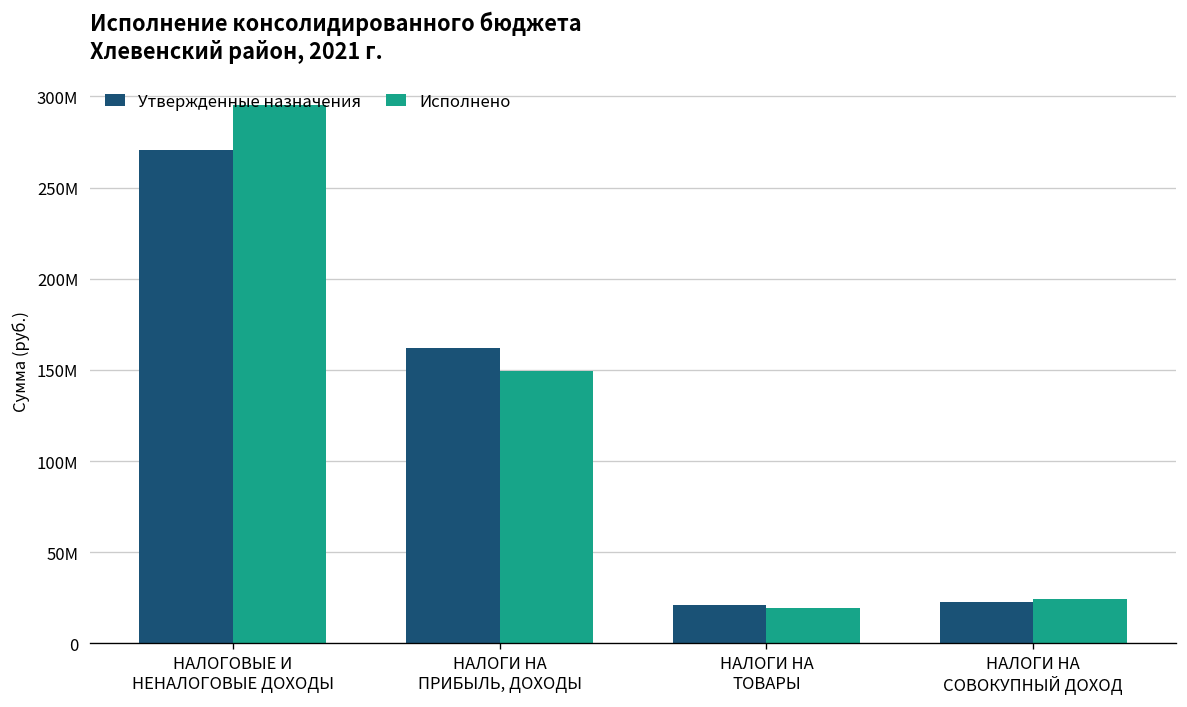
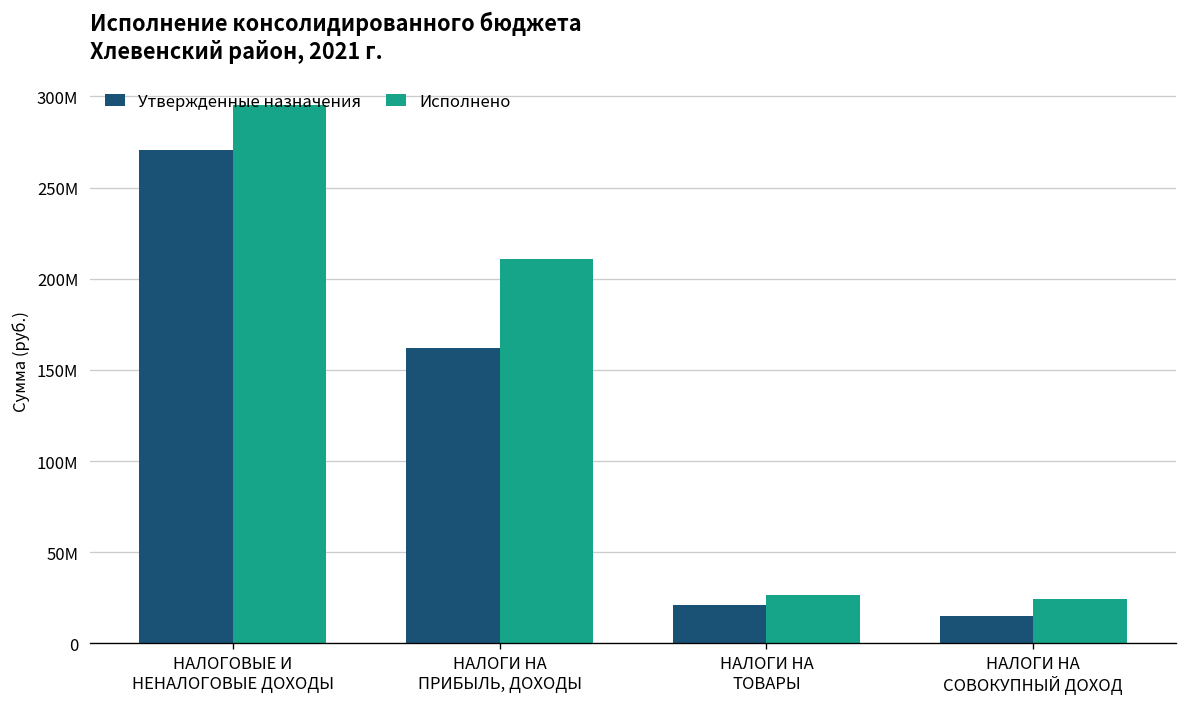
  {
    "Утвержденные назначения": {
      "НАЛОГОВЫЕ И НЕНАЛОГОВЫЕ ДОХОДЫ": 271000000,
      "НАЛОГИ НА ПРИБЫЛЬ, ДОХОДЫ": 162000000,
      "НАЛОГИ НА ТОВАРЫ": 21000000,
-     "НАЛОГИ НА СОВОКУПНЫЙ ДОХОД": 23000000
+     "НАЛОГИ НА СОВОКУПНЫЙ ДОХОД": 15000000
    },
    "Исполнено": {
      "НАЛОГОВЫЕ И НЕНАЛОГОВЫЕ ДОХОДЫ": 295000000,
-     "НАЛОГИ НА ПРИБЫЛЬ, ДОХОДЫ": 149000000,
-     "НАЛОГИ НА ТОВАРЫ": 19000000,
+     "НАЛОГИ НА ПРИБЫЛЬ, ДОХОДЫ": 211000000,
+     "НАЛОГИ НА ТОВАРЫ": 27000000,
      "НАЛОГИ НА СОВОКУПНЫЙ ДОХОД": 25000000
    }
  }
